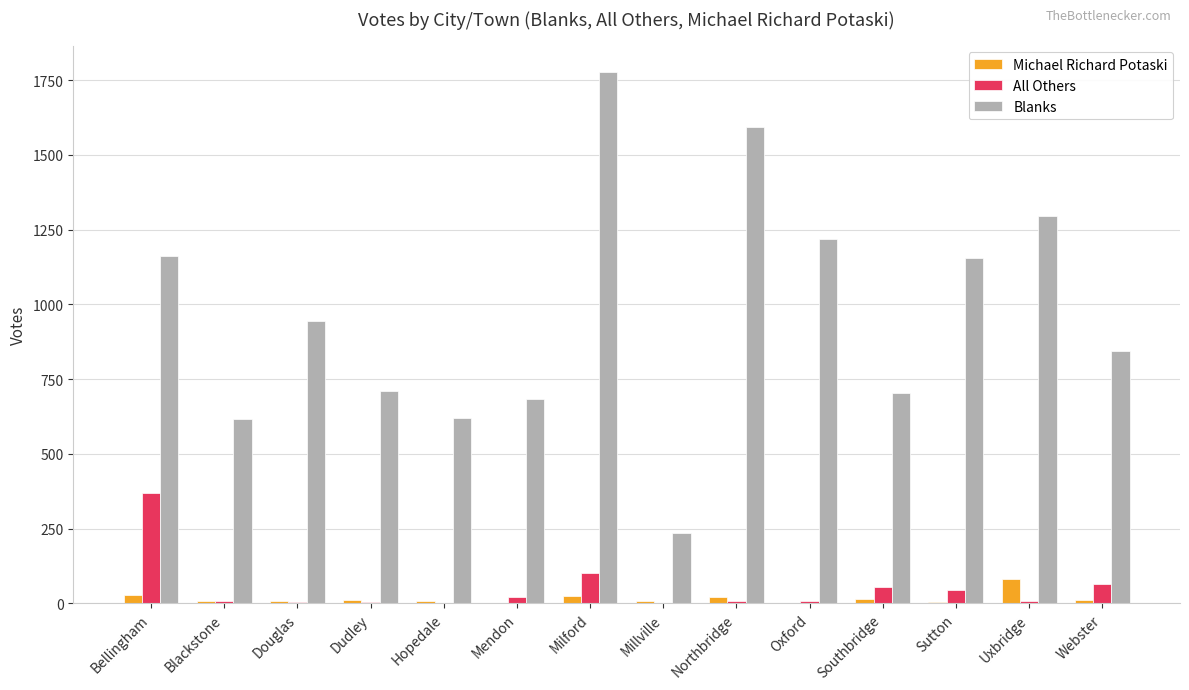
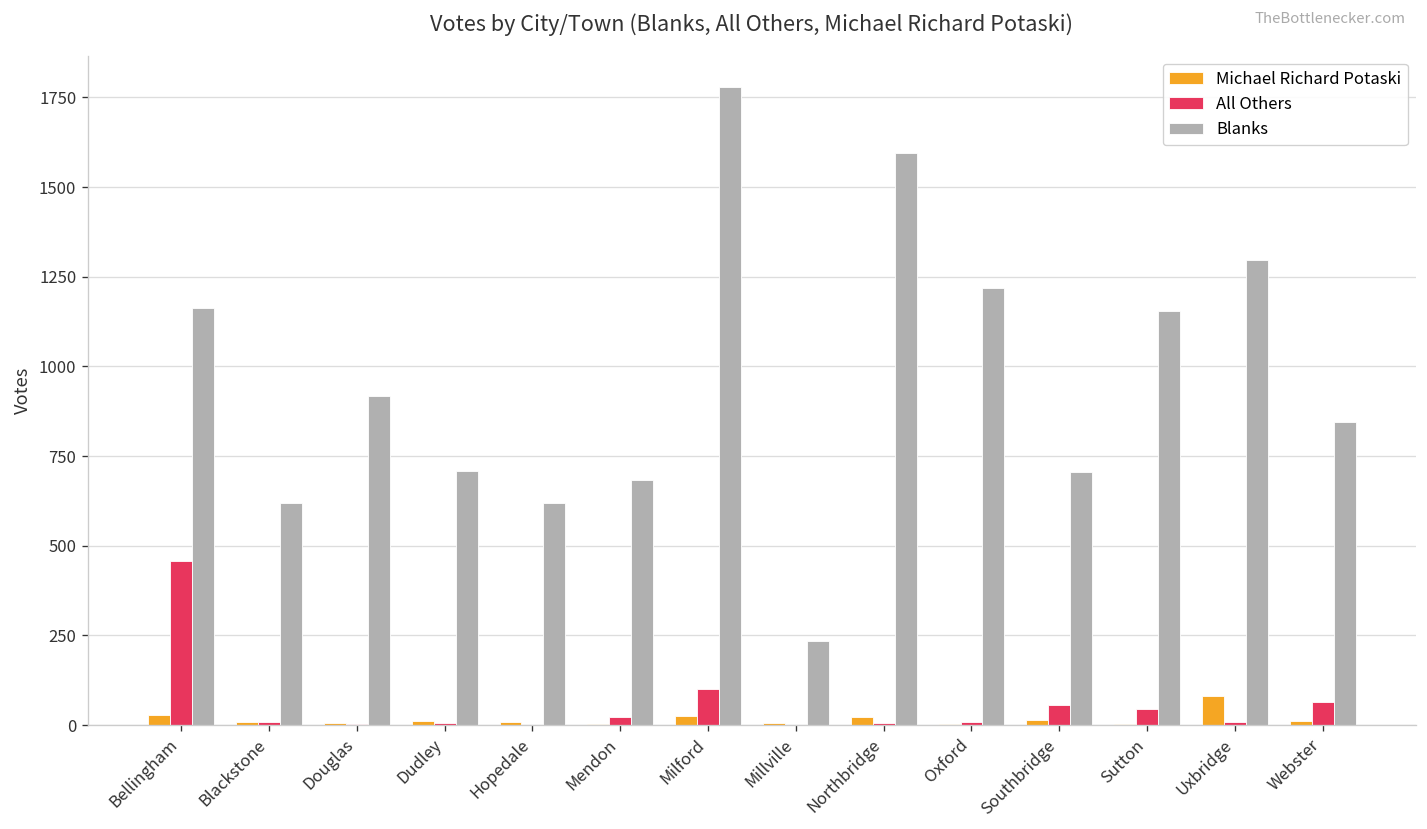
  {
    "Michael Richard Potaski": {
      "Bellingham": 30,
      "Dudley": 10,
      "Milford": 20,
      "Northbridge": 20,
      "Southbridge": 20,
      "Uxbridge": 80,
      "Webster": 10
    },
    "All Others": {
-     "Bellingham": 370,
+     "Bellingham": 460,
      "Hopedale": 0,
      "Mendon": 20,
      "Milford": 100,
      "Millville": 0,
      "Southbridge": 60,
      "Sutton": 50,
      "Webster": 60
    },
    "Blanks": {
      "Bellingham": 1160,
      "Blackstone": 620,
-     "Douglas": 950,
+     "Douglas": 920,
      "Dudley": 710,
      "Hopedale": 620,
      "Mendon": 680,
      "Milford": 1780,
      "Millville": 230,
      "Northbridge": 1590,
      "Oxford": 1220,
      "Southbridge": 700,
      "Sutton": 1150,
      "Uxbridge": 1300,
      "Webster": 850
    }
  }
